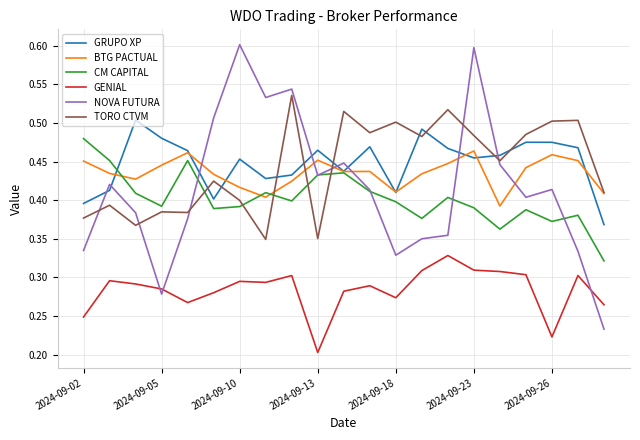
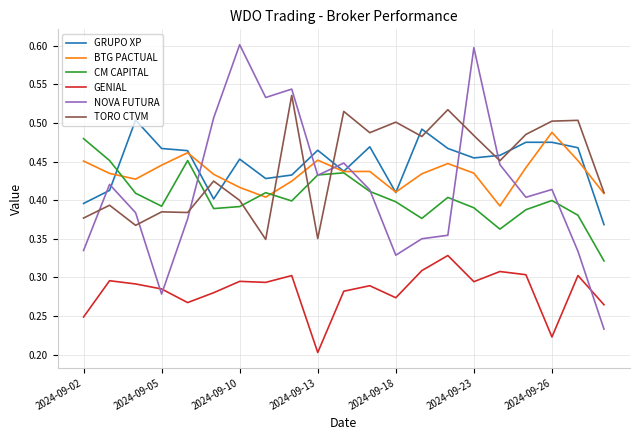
  {
    "GRUPO XP": {
      "2024-09-02": 0.40,
-     "2024-09-05": 0.48,
+     "2024-09-05": 0.47,
      "2024-09-10": 0.45,
      "2024-09-13": 0.46,
      "2024-09-23": 0.45,
      "2024-09-26": 0.47
    },
    "BTG PACTUAL": {
      "2024-09-02": 0.45,
      "2024-09-05": 0.45,
      "2024-09-10": 0.42,
      "2024-09-13": 0.45,
-     "2024-09-23": 0.46,
-     "2024-09-26": 0.46
+     "2024-09-23": 0.43,
+     "2024-09-26": 0.49
    },
    "CM CAPITAL": {
      "2024-09-02": 0.48,
      "2024-09-05": 0.39,
      "2024-09-10": 0.39,
      "2024-09-18": 0.40,
      "2024-09-23": 0.39,
-     "2024-09-26": 0.37
+     "2024-09-26": 0.40
    },
    "GENIAL": {
      "2024-09-02": 0.25,
      "2024-09-05": 0.29,
      "2024-09-10": 0.29,
      "2024-09-13": 0.20,
      "2024-09-18": 0.27,
-     "2024-09-23": 0.31,
+     "2024-09-23": 0.29,
      "2024-09-26": 0.22
    },
    "NOVA FUTURA": {
      "2024-09-02": 0.33,
      "2024-09-05": 0.28,
      "2024-09-10": 0.60,
      "2024-09-18": 0.33,
      "2024-09-23": 0.60,
      "2024-09-26": 0.41
    },
    "TORO CTVM": {
      "2024-09-02": 0.38,
      "2024-09-05": 0.38,
      "2024-09-10": 0.40,
      "2024-09-13": 0.35,
      "2024-09-18": 0.50,
      "2024-09-23": 0.48,
      "2024-09-26": 0.50
    }
  }
